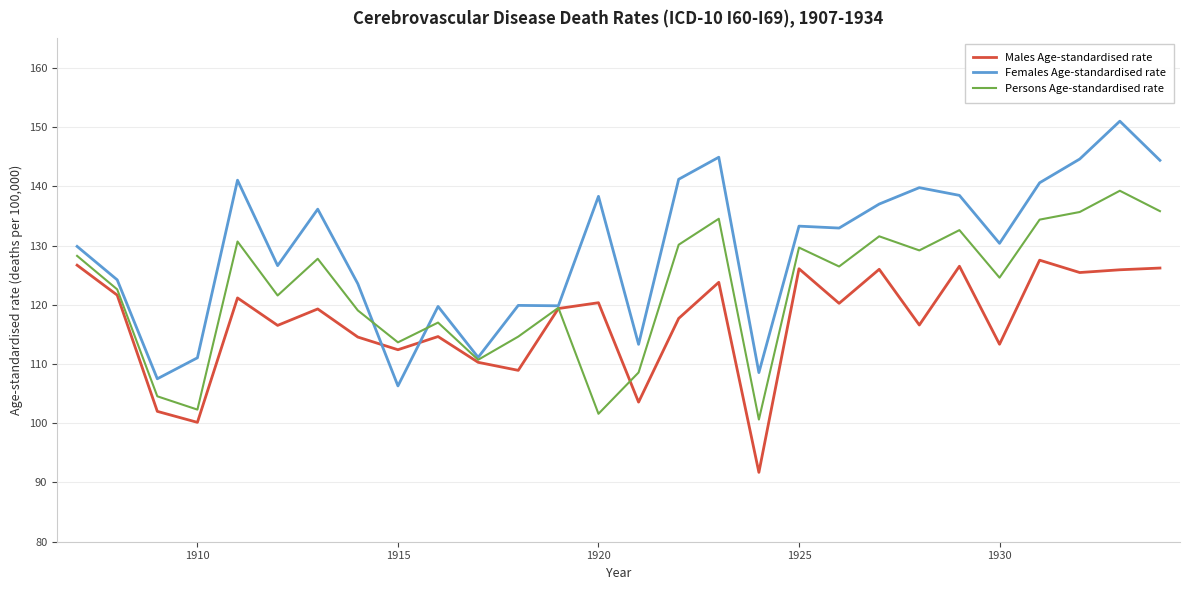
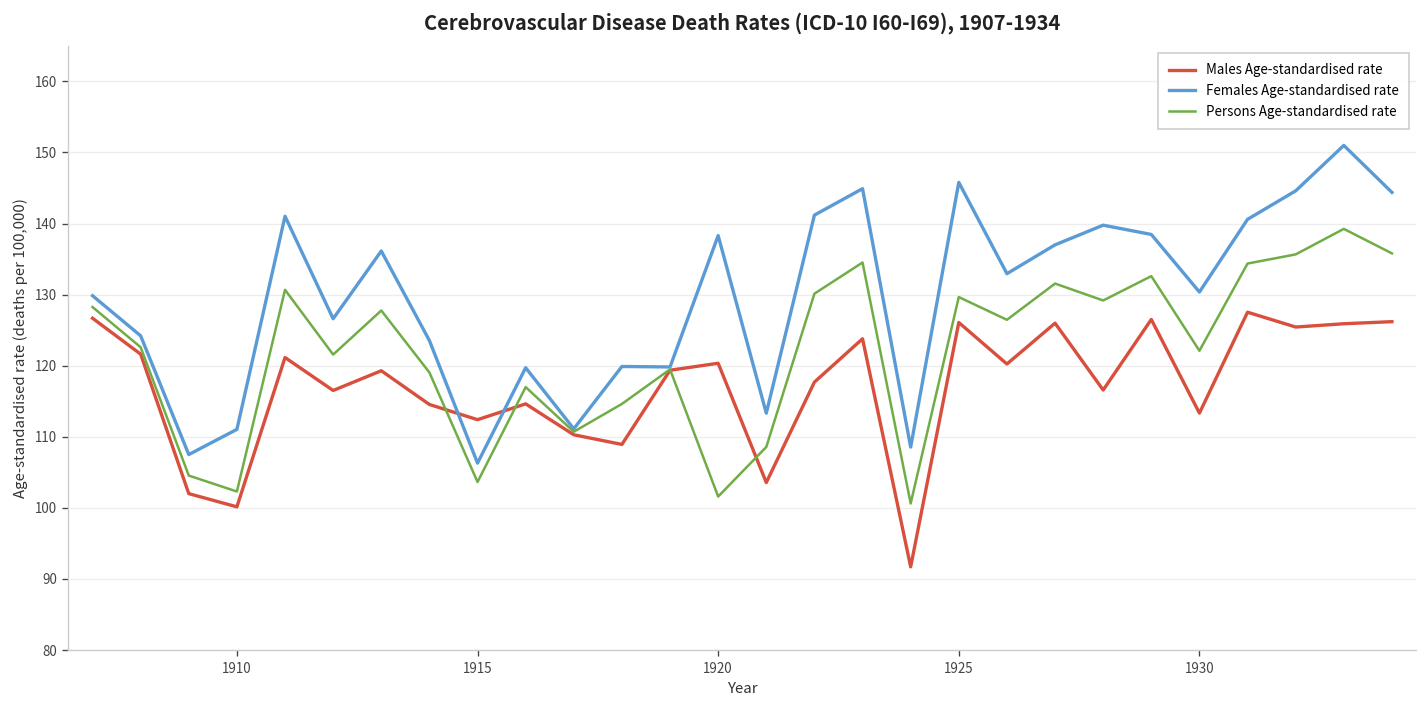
  {
    "Males Age-standardised rate": {
      "1910": 100,
      "1915": 112,
      "1920": 120,
      "1925": 126,
      "1930": 113
    },
    "Females Age-standardised rate": {
      "1910": 111,
      "1915": 106,
      "1920": 138,
-     "1925": 133,
+     "1925": 146,
      "1930": 130
    },
    "Persons Age-standardised rate": {
      "1910": 102,
-     "1915": 114,
+     "1915": 104,
      "1920": 102,
      "1925": 130,
-     "1930": 125
+     "1930": 122
    }
  }
